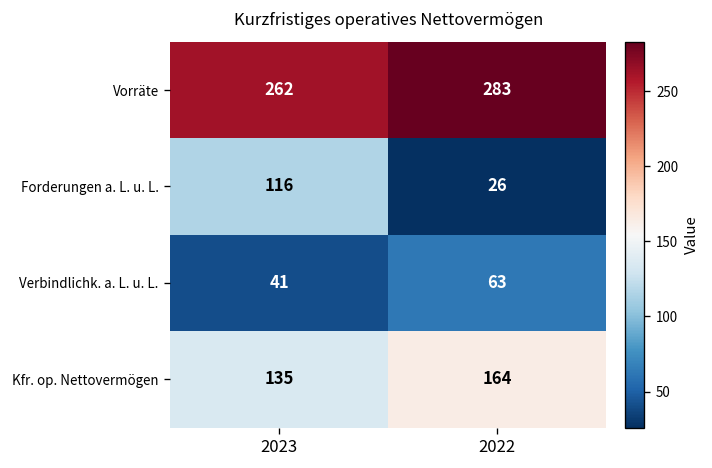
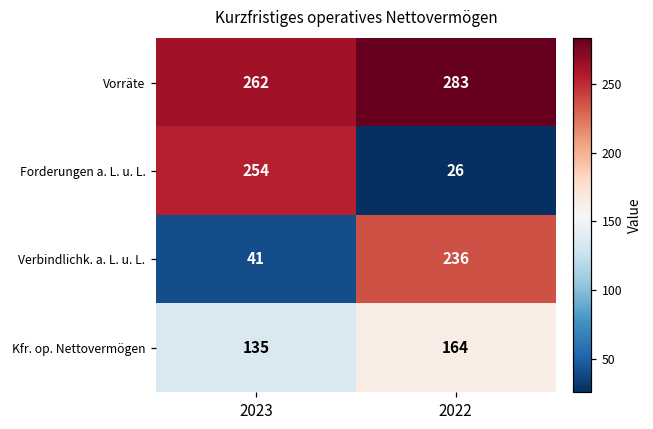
  {
    "Vorräte": {
      "2023": 262,
      "2022": 283
    },
    "Forderungen a. L. u. L.": {
-     "2023": 116,
+     "2023": 254,
      "2022": 26
    },
    "Verbindlichk. a. L. u. L.": {
      "2023": 41,
-     "2022": 63
+     "2022": 236
    },
    "Kfr. op. Nettovermögen": {
      "2023": 135,
      "2022": 164
    }
  }
